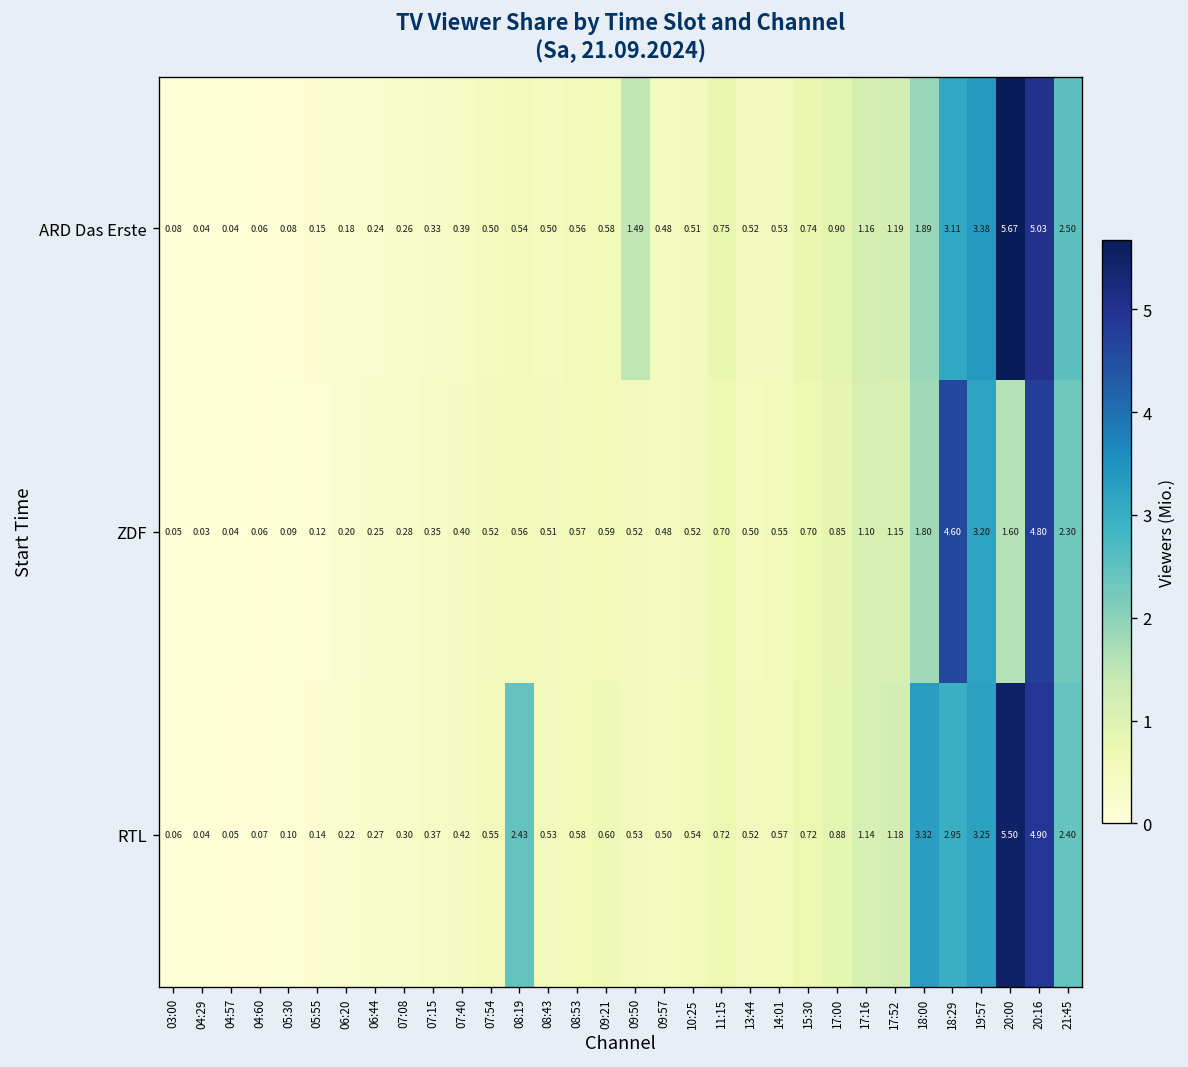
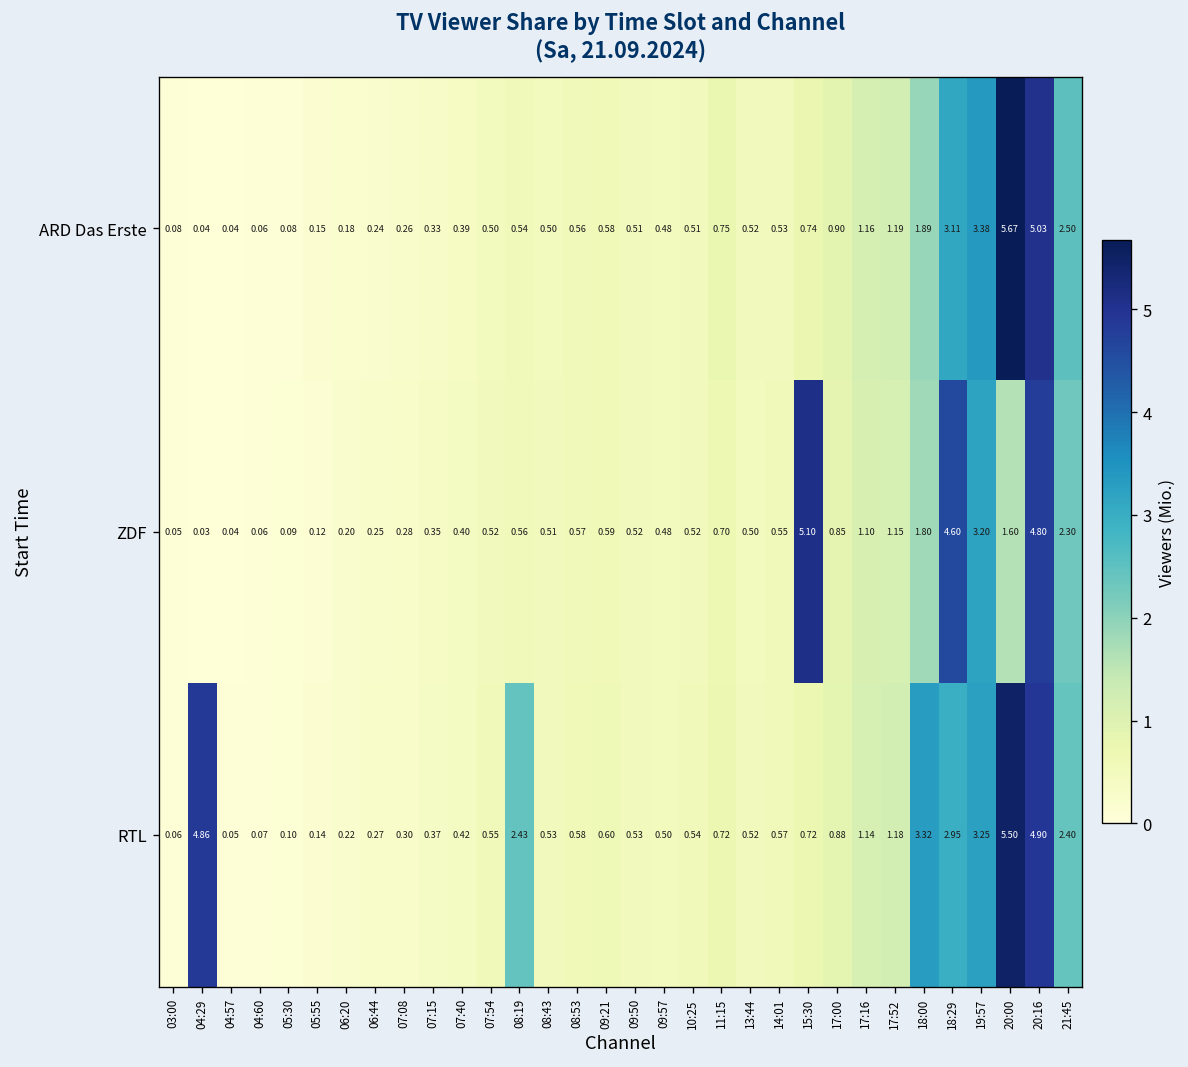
  {
    "ARD Das Erste": {
      "03:00": 0.08,
      "04:29": 0.04,
      "04:57": 0.04,
      "04:60": 0.06,
      "05:30": 0.08,
      "05:55": 0.15,
      "06:20": 0.18,
      "06:44": 0.24,
      "07:08": 0.26,
      "07:15": 0.33,
      "07:40": 0.39,
      "07:54": 0.50,
      "08:19": 0.54,
      "08:43": 0.50,
      "08:53": 0.56,
      "09:21": 0.58,
-     "09:50": 1.49,
+     "09:50": 0.51,
      "09:57": 0.48,
      "10:25": 0.51,
      "11:15": 0.75,
      "13:44": 0.52,
      "14:01": 0.53,
      "15:30": 0.74,
      "17:00": 0.90,
      "17:16": 1.16,
      "17:52": 1.19,
      "18:00": 1.89,
      "18:29": 3.11,
      "19:57": 3.38,
      "20:00": 5.67,
      "20:16": 5.03,
      "21:45": 2.50
    },
    "ZDF": {
      "03:00": 0.05,
      "04:29": 0.03,
      "04:57": 0.04,
      "04:60": 0.06,
      "05:30": 0.09,
      "05:55": 0.12,
      "06:20": 0.20,
      "06:44": 0.25,
      "07:08": 0.28,
      "07:15": 0.35,
      "07:40": 0.40,
      "07:54": 0.52,
      "08:19": 0.56,
      "08:43": 0.51,
      "08:53": 0.57,
      "09:21": 0.59,
      "09:50": 0.52,
      "09:57": 0.48,
      "10:25": 0.52,
      "11:15": 0.70,
      "13:44": 0.50,
      "14:01": 0.55,
-     "15:30": 0.70,
+     "15:30": 5.10,
      "17:00": 0.85,
      "17:16": 1.10,
      "17:52": 1.15,
      "18:00": 1.80,
      "18:29": 4.60,
      "19:57": 3.20,
      "20:00": 1.60,
      "20:16": 4.80,
      "21:45": 2.30
    },
    "RTL": {
      "03:00": 0.06,
-     "04:29": 0.04,
+     "04:29": 4.86,
      "04:57": 0.05,
      "04:60": 0.07,
      "05:30": 0.10,
      "05:55": 0.14,
      "06:20": 0.22,
      "06:44": 0.27,
      "07:08": 0.30,
      "07:15": 0.37,
      "07:40": 0.42,
      "07:54": 0.55,
      "08:19": 2.43,
      "08:43": 0.53,
      "08:53": 0.58,
      "09:21": 0.60,
      "09:50": 0.53,
      "09:57": 0.50,
      "10:25": 0.54,
      "11:15": 0.72,
      "13:44": 0.52,
      "14:01": 0.57,
      "15:30": 0.72,
      "17:00": 0.88,
      "17:16": 1.14,
      "17:52": 1.18,
      "18:00": 3.32,
      "18:29": 2.95,
      "19:57": 3.25,
      "20:00": 5.50,
      "20:16": 4.90,
      "21:45": 2.40
    }
  }
